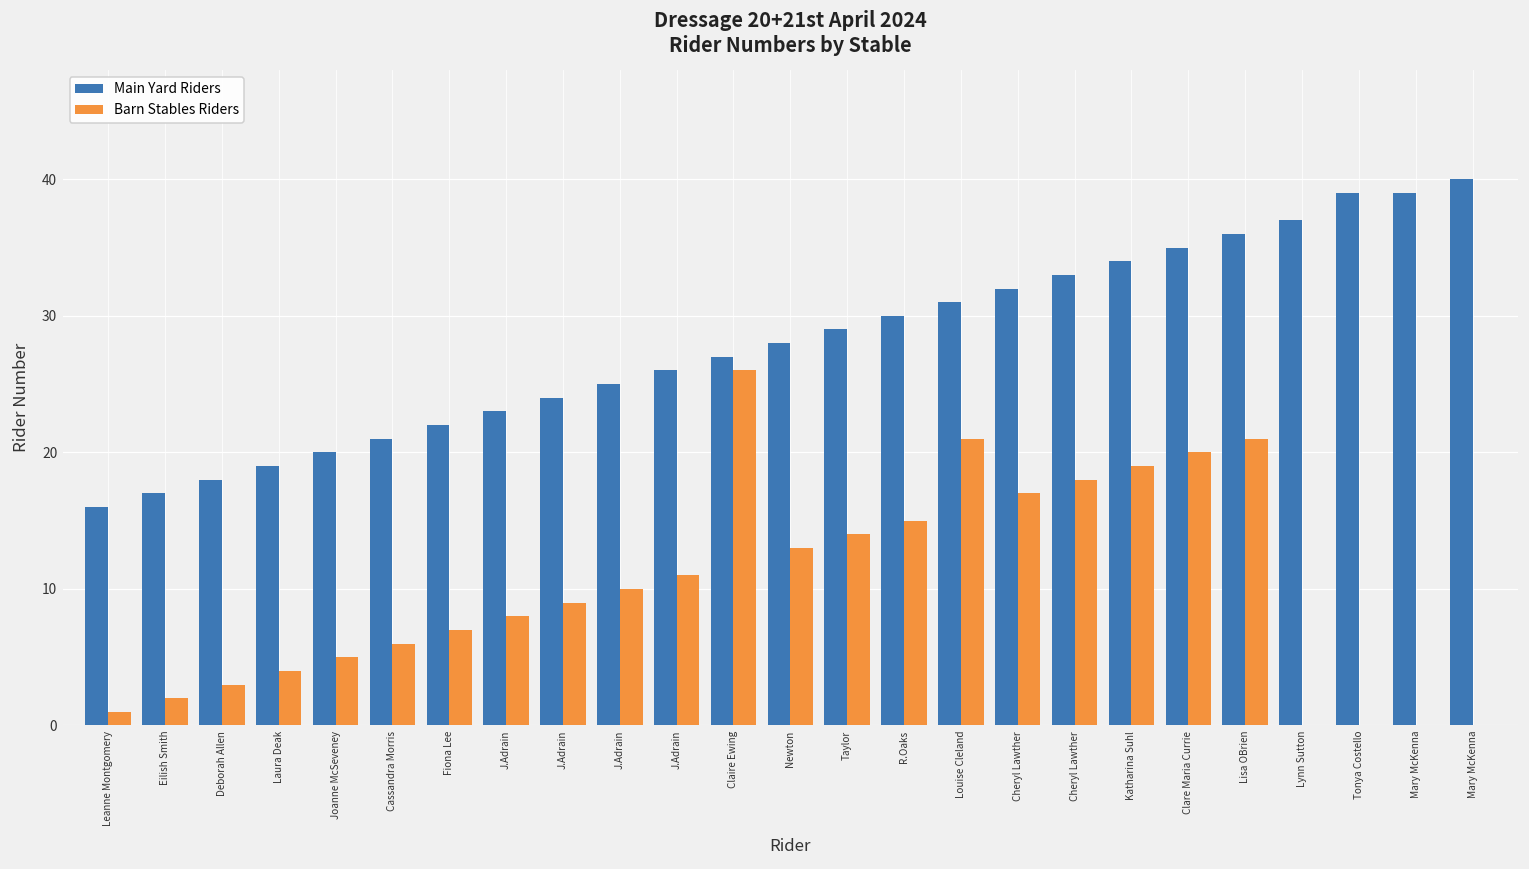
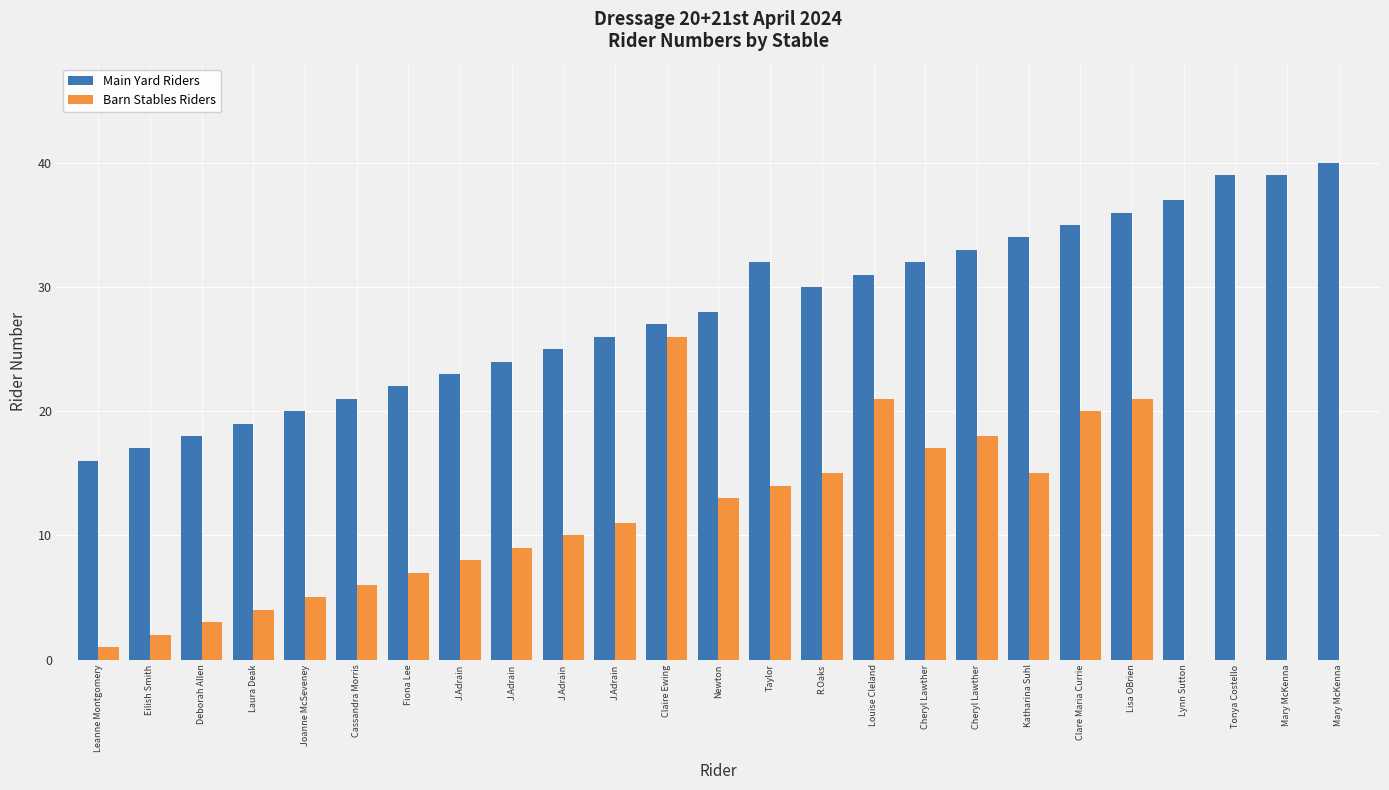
  {
    "Main Yard Riders": {
      "Leanne Montgomery": 16,
      "Eilish Smith": 17,
      "Deborah Allen": 18,
      "Laura Deak": 19,
      "Joanne McSeveney": 20,
      "Cassandra Morris": 21,
      "Fiona Lee": 22,
      "Claire Ewing": 27,
      "Newton": 28,
-     "Taylor": 29,
+     "Taylor": 32,
      "R.Oaks": 30,
      "Louise Cleland": 31,
      "Katharina Suhl": 34,
      "Clare Maria Currie": 35,
      "Lisa OBrien": 36,
      "Lynn Sutton": 37,
      "Tonya Costello": 39
    },
    "Barn Stables Riders": {
      "Leanne Montgomery": 1,
      "Eilish Smith": 2,
      "Deborah Allen": 3,
      "Laura Deak": 4,
      "Joanne McSeveney": 5,
      "Cassandra Morris": 6,
      "Fiona Lee": 7,
      "Claire Ewing": 26,
      "Newton": 13,
      "Taylor": 14,
      "R.Oaks": 15,
      "Louise Cleland": 21,
-     "Katharina Suhl": 19,
+     "Katharina Suhl": 15,
      "Clare Maria Currie": 20,
      "Lisa OBrien": 21,
      "Lynn Sutton": 0,
      "Tonya Costello": 0
    }
  }
